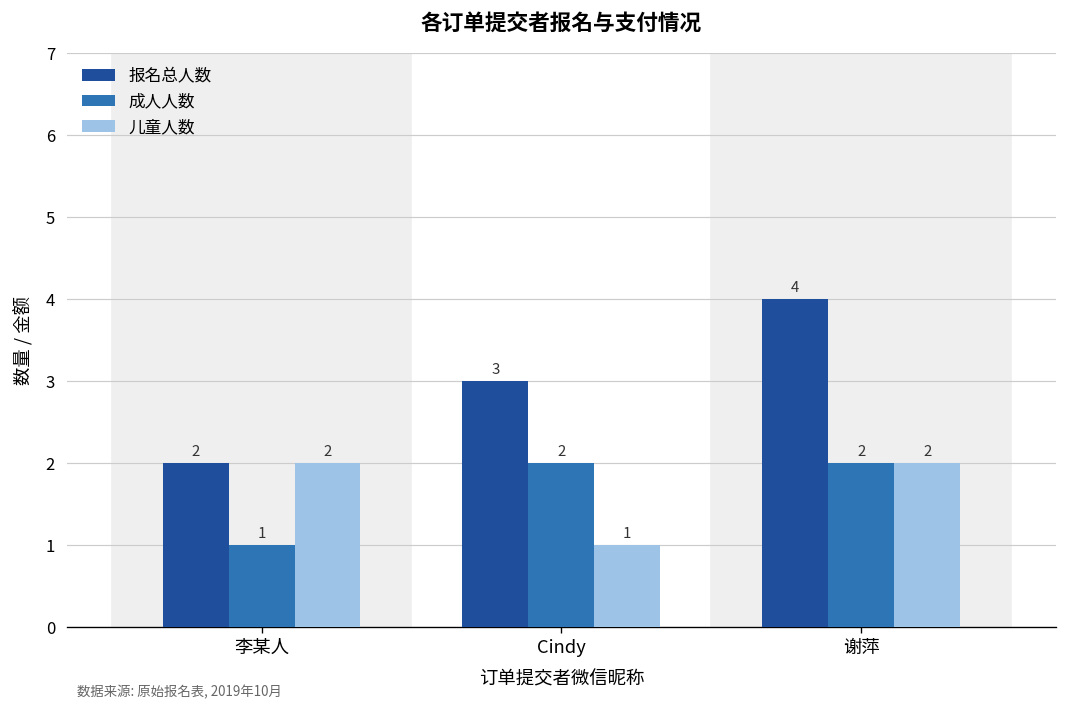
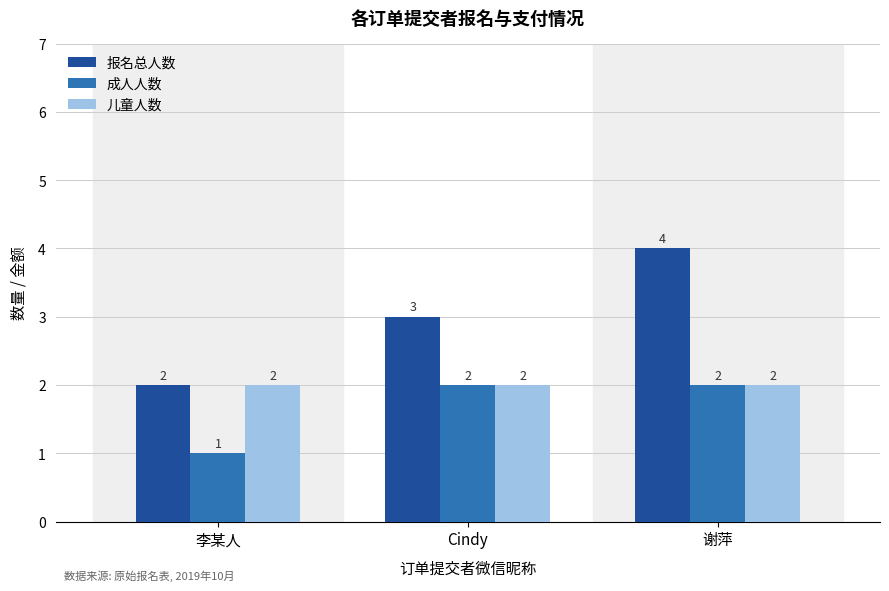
  {
    "儿童人数": {
      "李某人": 2,
-     "Cindy": 1,
+     "Cindy": 2,
      "谢萍": 2
    }
  }
